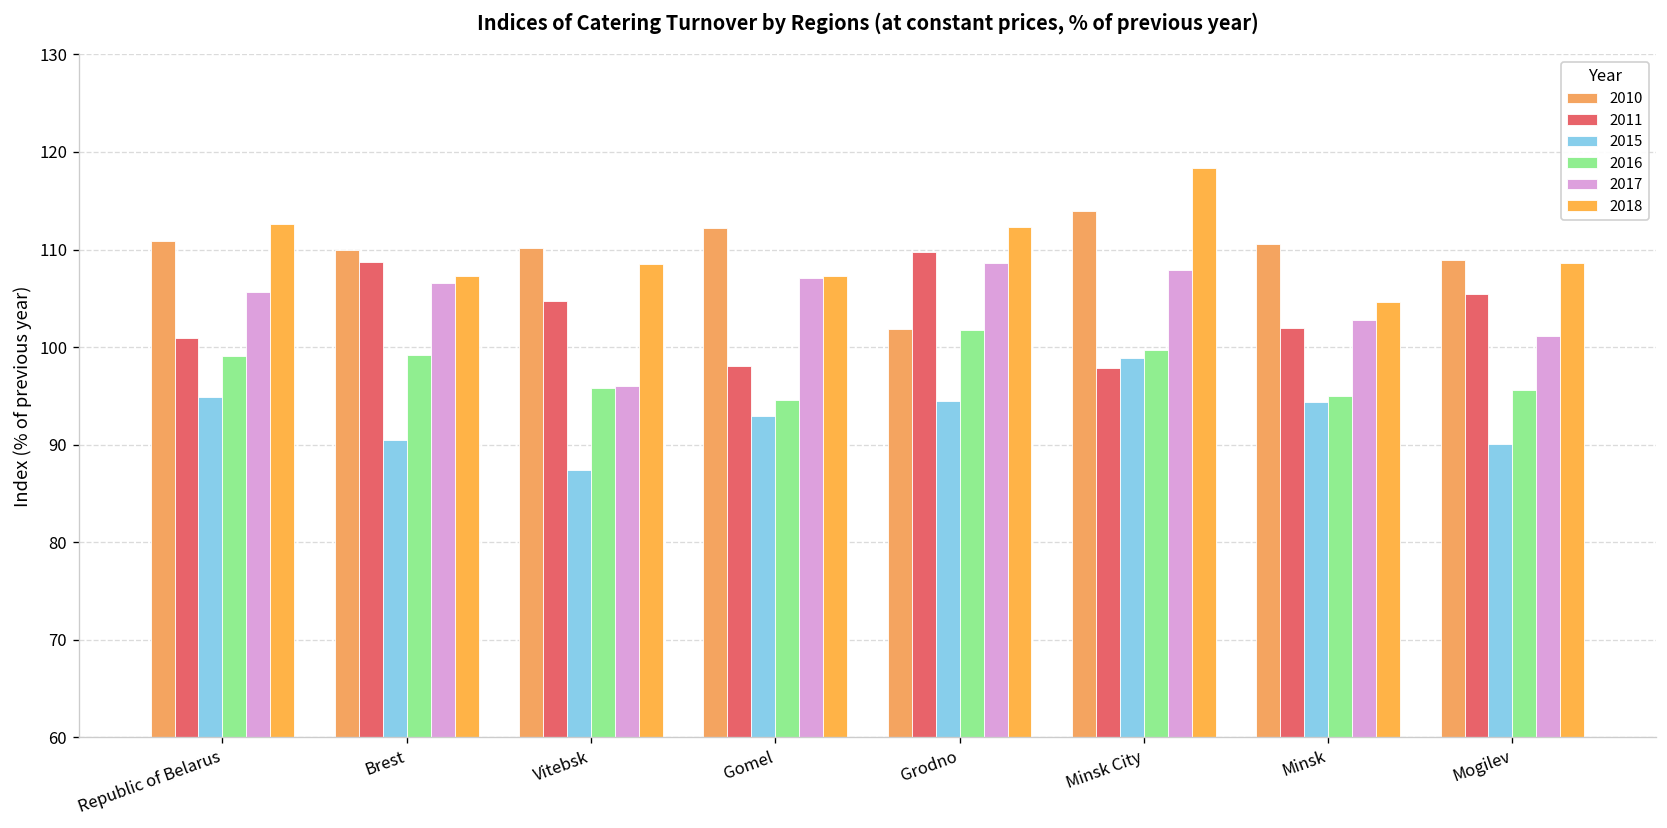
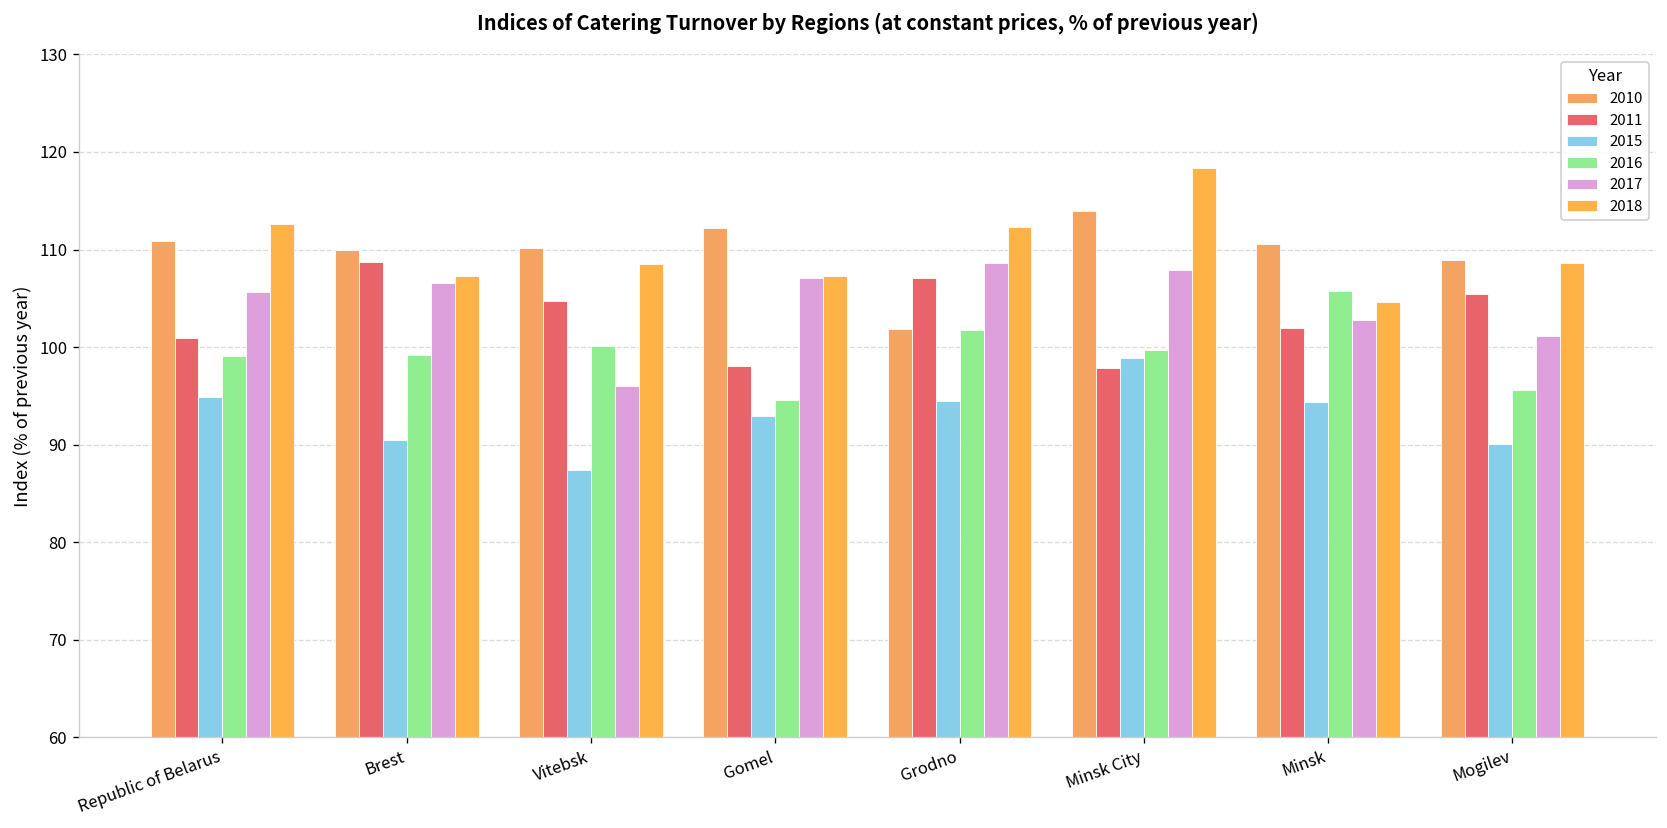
  {
    "2011": {
      "Republic of Belarus": 101,
      "Brest": 109,
      "Vitebsk": 105,
      "Gomel": 98,
-     "Grodno": 110,
+     "Grodno": 107,
      "Minsk City": 98,
      "Minsk": 102,
      "Mogilev": 105
    },
    "2015": {
      "Republic of Belarus": 95,
      "Brest": 91,
      "Vitebsk": 87,
      "Gomel": 93,
      "Grodno": 95,
      "Minsk City": 99,
      "Minsk": 94,
      "Mogilev": 90
    },
    "2016": {
      "Republic of Belarus": 99,
      "Brest": 99,
-     "Vitebsk": 96,
+     "Vitebsk": 100,
      "Gomel": 95,
      "Grodno": 102,
      "Minsk City": 100,
-     "Minsk": 95,
+     "Minsk": 106,
      "Mogilev": 96
    },
    "2017": {
      "Republic of Belarus": 106,
      "Brest": 107,
      "Vitebsk": 96,
      "Gomel": 107,
      "Grodno": 109,
      "Minsk City": 108,
      "Minsk": 103,
      "Mogilev": 101
    }
  }
